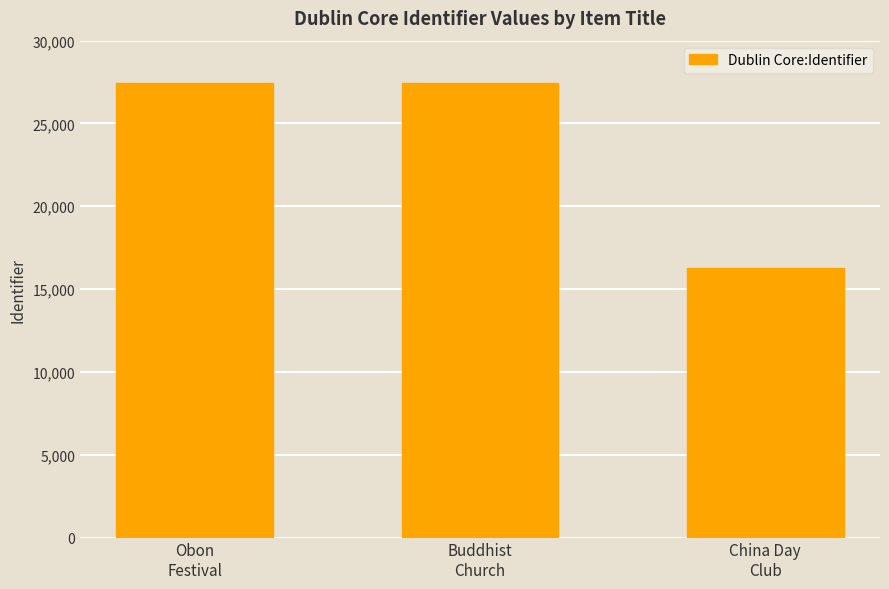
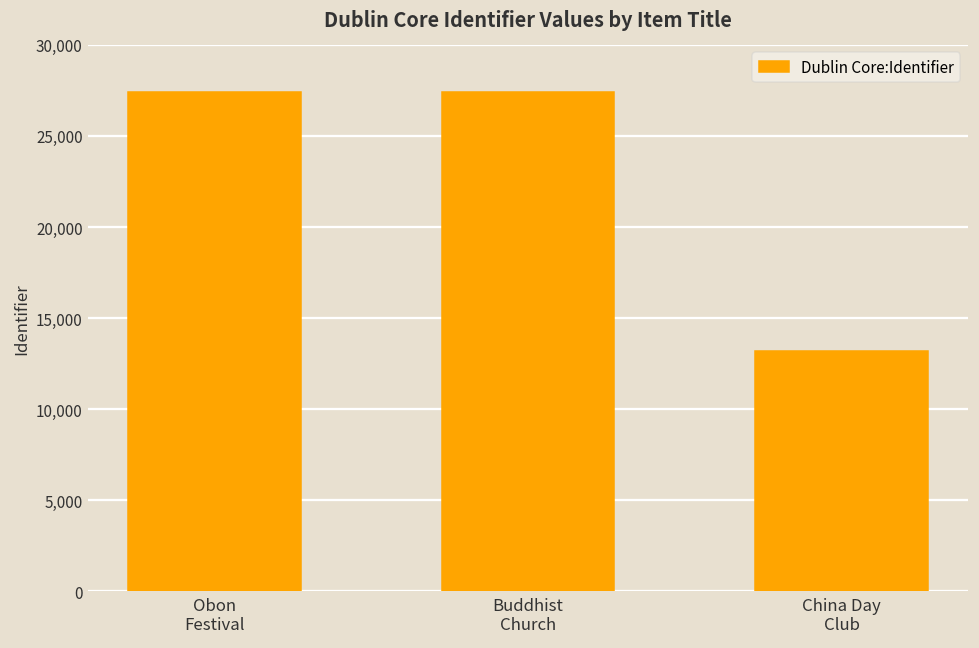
  {
    "Obon Festival": "27,400",
    "Buddhist Church": "27,400",
-   "China Day Club": "16,300"
+   "China Day Club": "13,200"
  }
